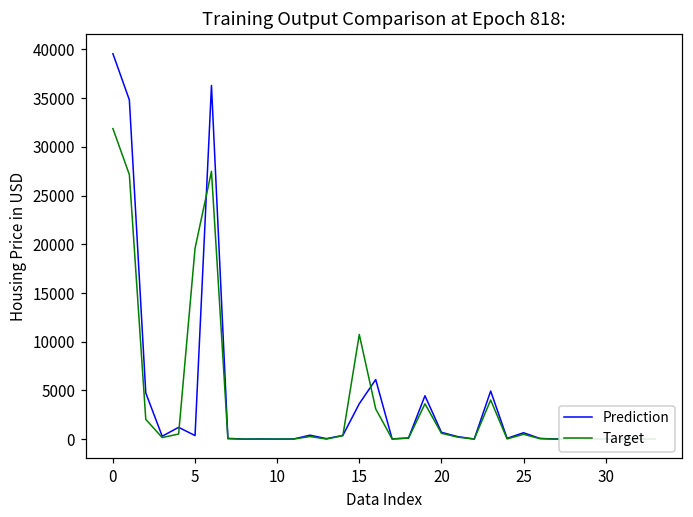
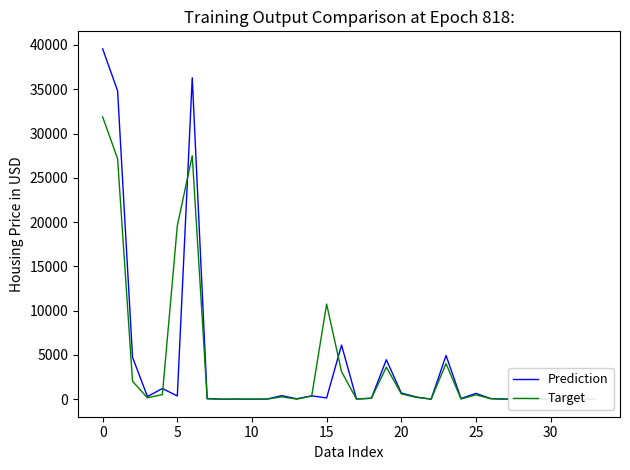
  {
    "Prediction": {
      "0": 40000,
      "5": 0,
-     "15": 4000
+     "15": 0
    },
    "Target": {
      "0": 32000,
      "5": 20000,
      "15": 11000
    }
  }
